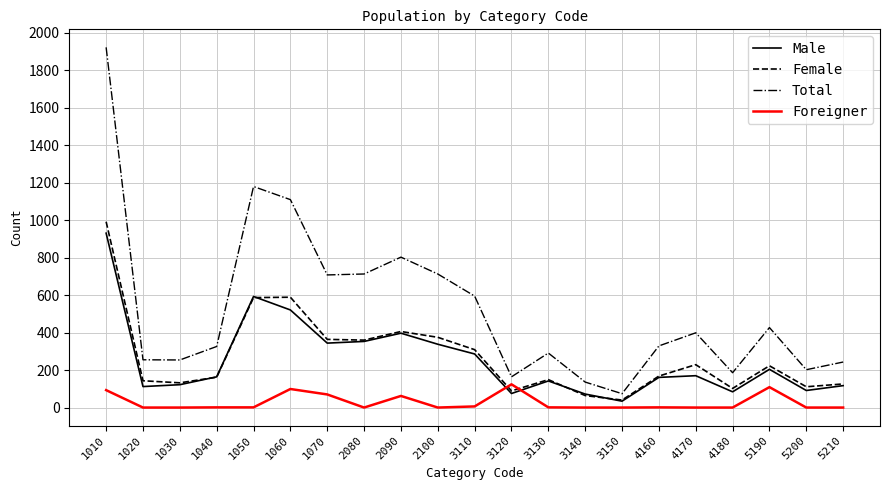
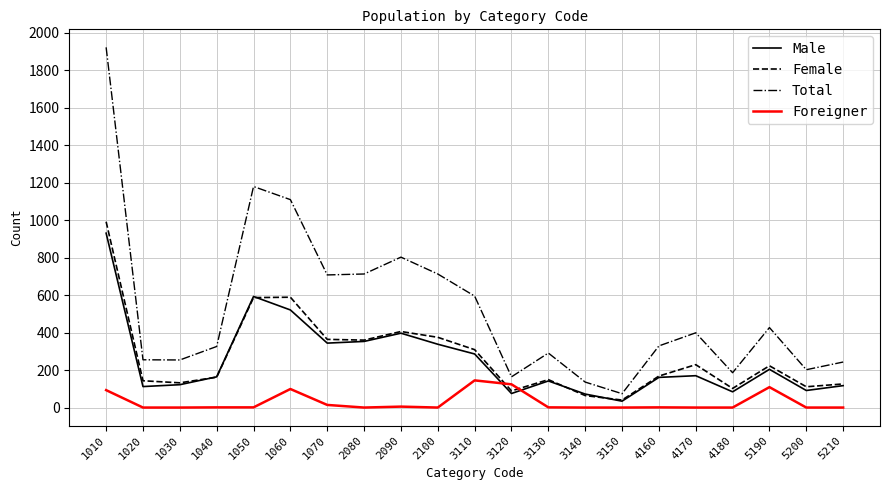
  {
    "Foreigner": {
      "1010": 90,
      "1020": 0,
      "1030": 0,
      "1040": 0,
      "1050": 0,
      "1060": 100,
-     "1070": 70,
+     "1070": 10,
      "2080": 0,
-     "2090": 60,
+     "2090": 10,
      "2100": 0,
-     "3110": 10,
+     "3110": 150,
      "3120": 120,
      "3130": 0,
      "3140": 0,
      "3150": 0,
      "4160": 0,
      "4170": 0,
      "4180": 0,
      "5190": 110,
      "5200": 0,
      "5210": 0
    }
  }
